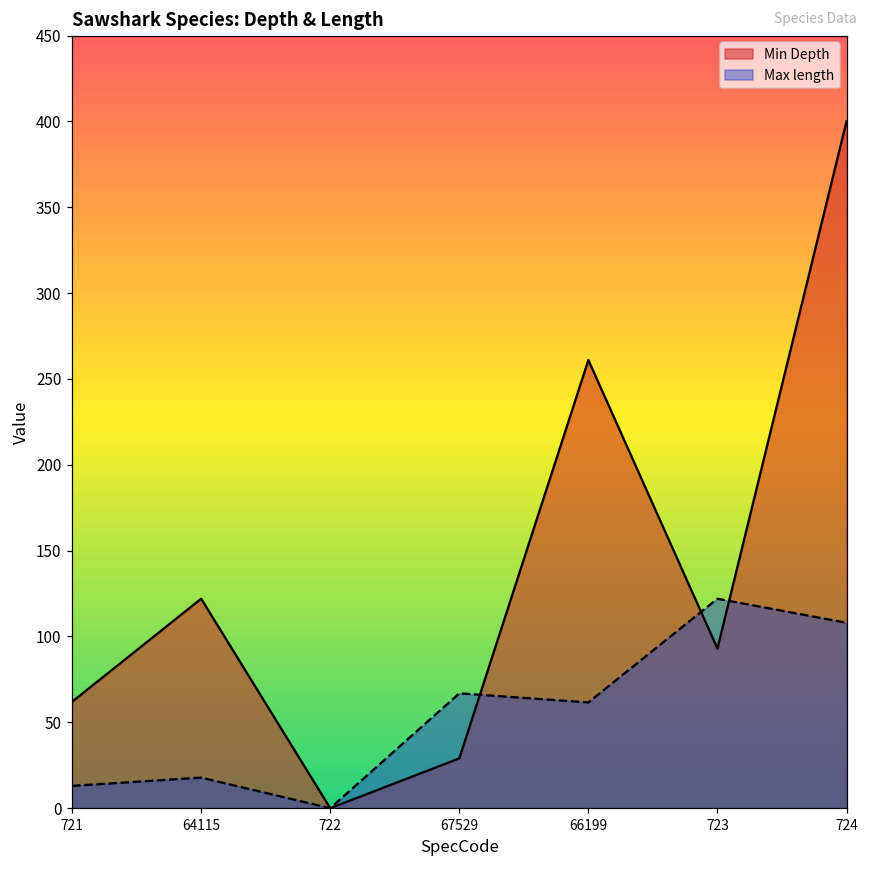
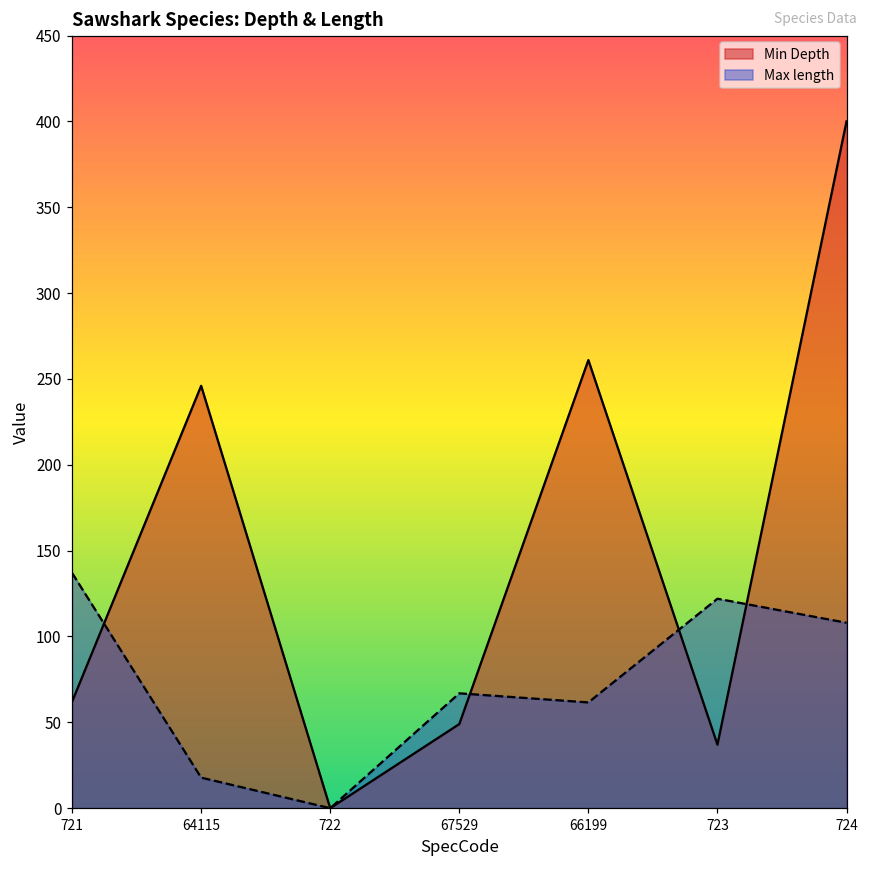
  {
    "Min Depth": {
      "721": 62,
-     "64115": 122,
-     "67529": 29,
+     "64115": 246,
+     "67529": 49,
      "66199": 261,
-     "723": 93,
+     "723": 37,
      "724": 400
    },
    "Max length": {
-     "721": 13,
+     "721": 137,
      "64115": 18,
      "67529": 67,
      "66199": 62,
      "723": 122,
      "724": 108
    }
  }
